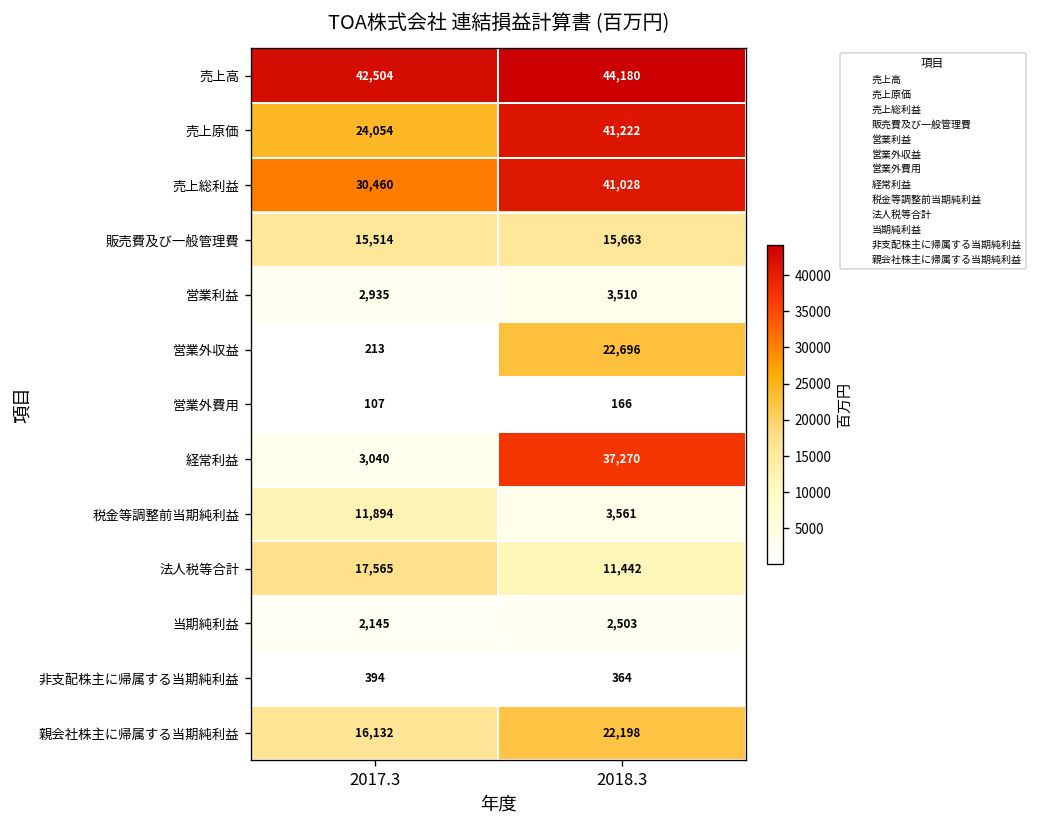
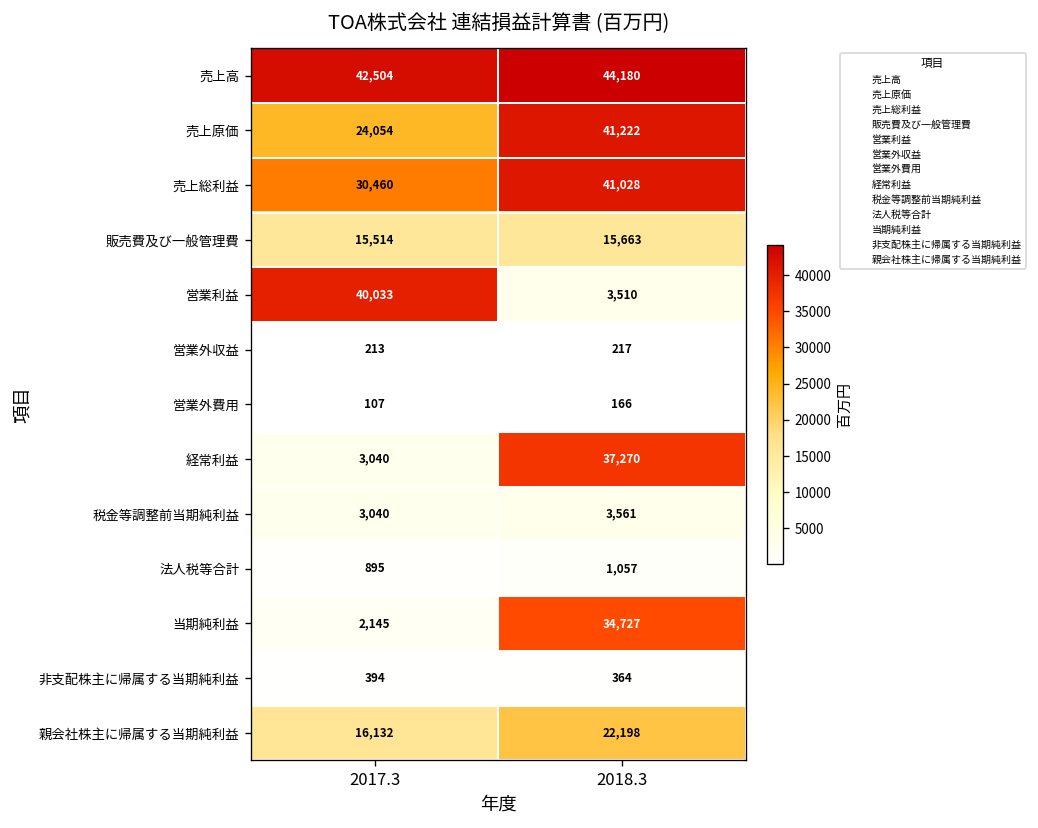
  {
    "売上高": {
      "2017.3": "42,504",
      "2018.3": "44,180"
    },
    "売上原価": {
      "2017.3": "24,054",
      "2018.3": "41,222"
    },
    "売上総利益": {
      "2017.3": "30,460",
      "2018.3": "41,028"
    },
    "販売費及び一般管理費": {
      "2017.3": "15,514",
      "2018.3": "15,663"
    },
    "営業利益": {
-     "2017.3": "2,935",
+     "2017.3": "40,033",
      "2018.3": "3,510"
    },
    "営業外収益": {
      "2017.3": "213",
-     "2018.3": "22,696"
+     "2018.3": "217"
    },
    "営業外費用": {
      "2017.3": "107",
      "2018.3": "166"
    },
    "経常利益": {
      "2017.3": "3,040",
      "2018.3": "37,270"
    },
    "税金等調整前当期純利益": {
-     "2017.3": "11,894",
+     "2017.3": "3,040",
      "2018.3": "3,561"
    },
    "法人税等合計": {
-     "2017.3": "17,565",
-     "2018.3": "11,442"
+     "2017.3": "895",
+     "2018.3": "1,057"
    },
    "当期純利益": {
      "2017.3": "2,145",
-     "2018.3": "2,503"
+     "2018.3": "34,727"
    },
    "非支配株主に帰属する当期純利益": {
      "2017.3": "394",
      "2018.3": "364"
    },
    "親会社株主に帰属する当期純利益": {
      "2017.3": "16,132",
      "2018.3": "22,198"
    }
  }
